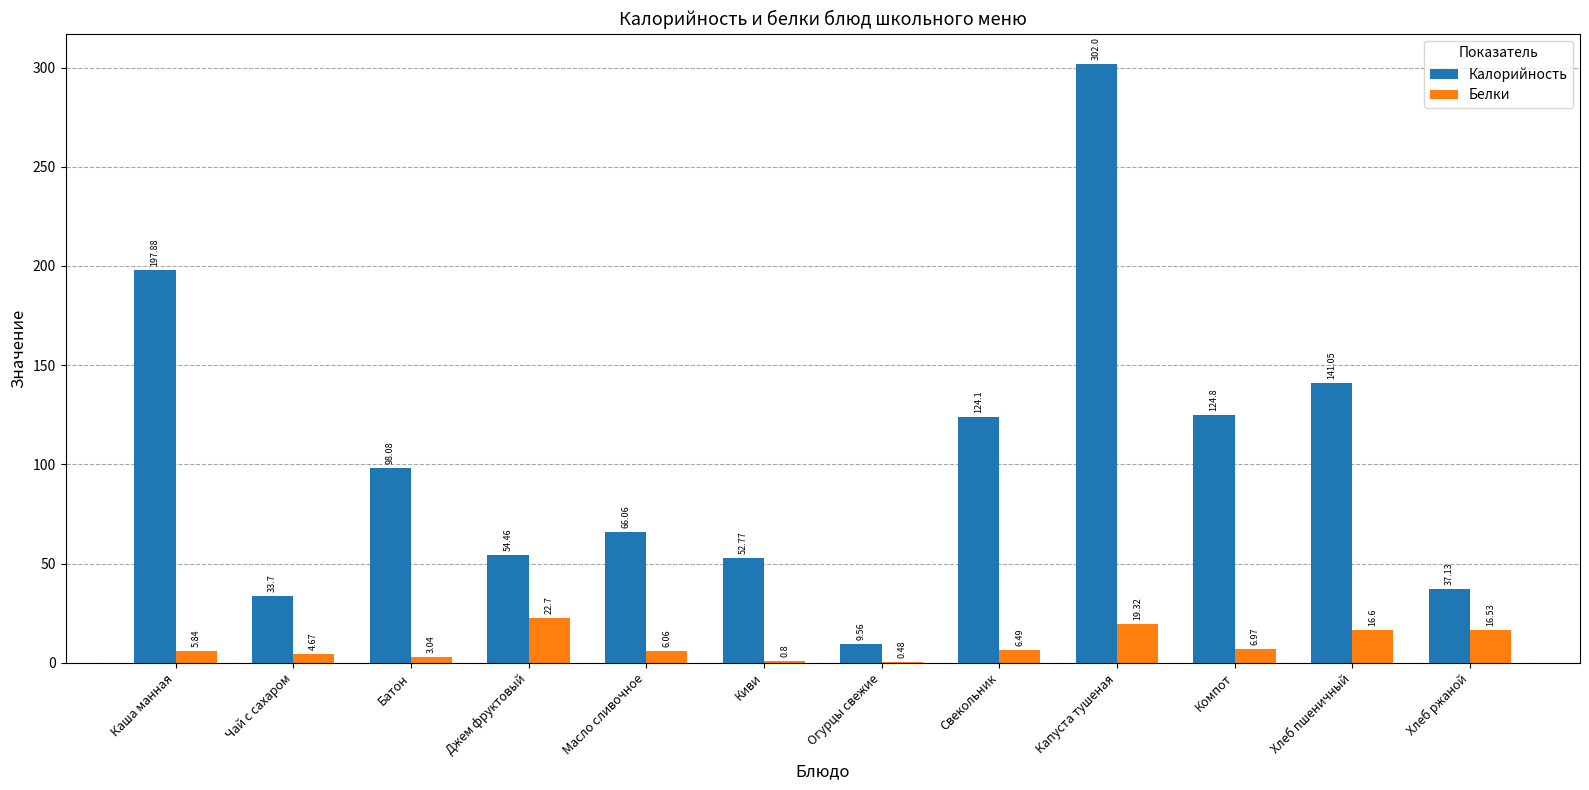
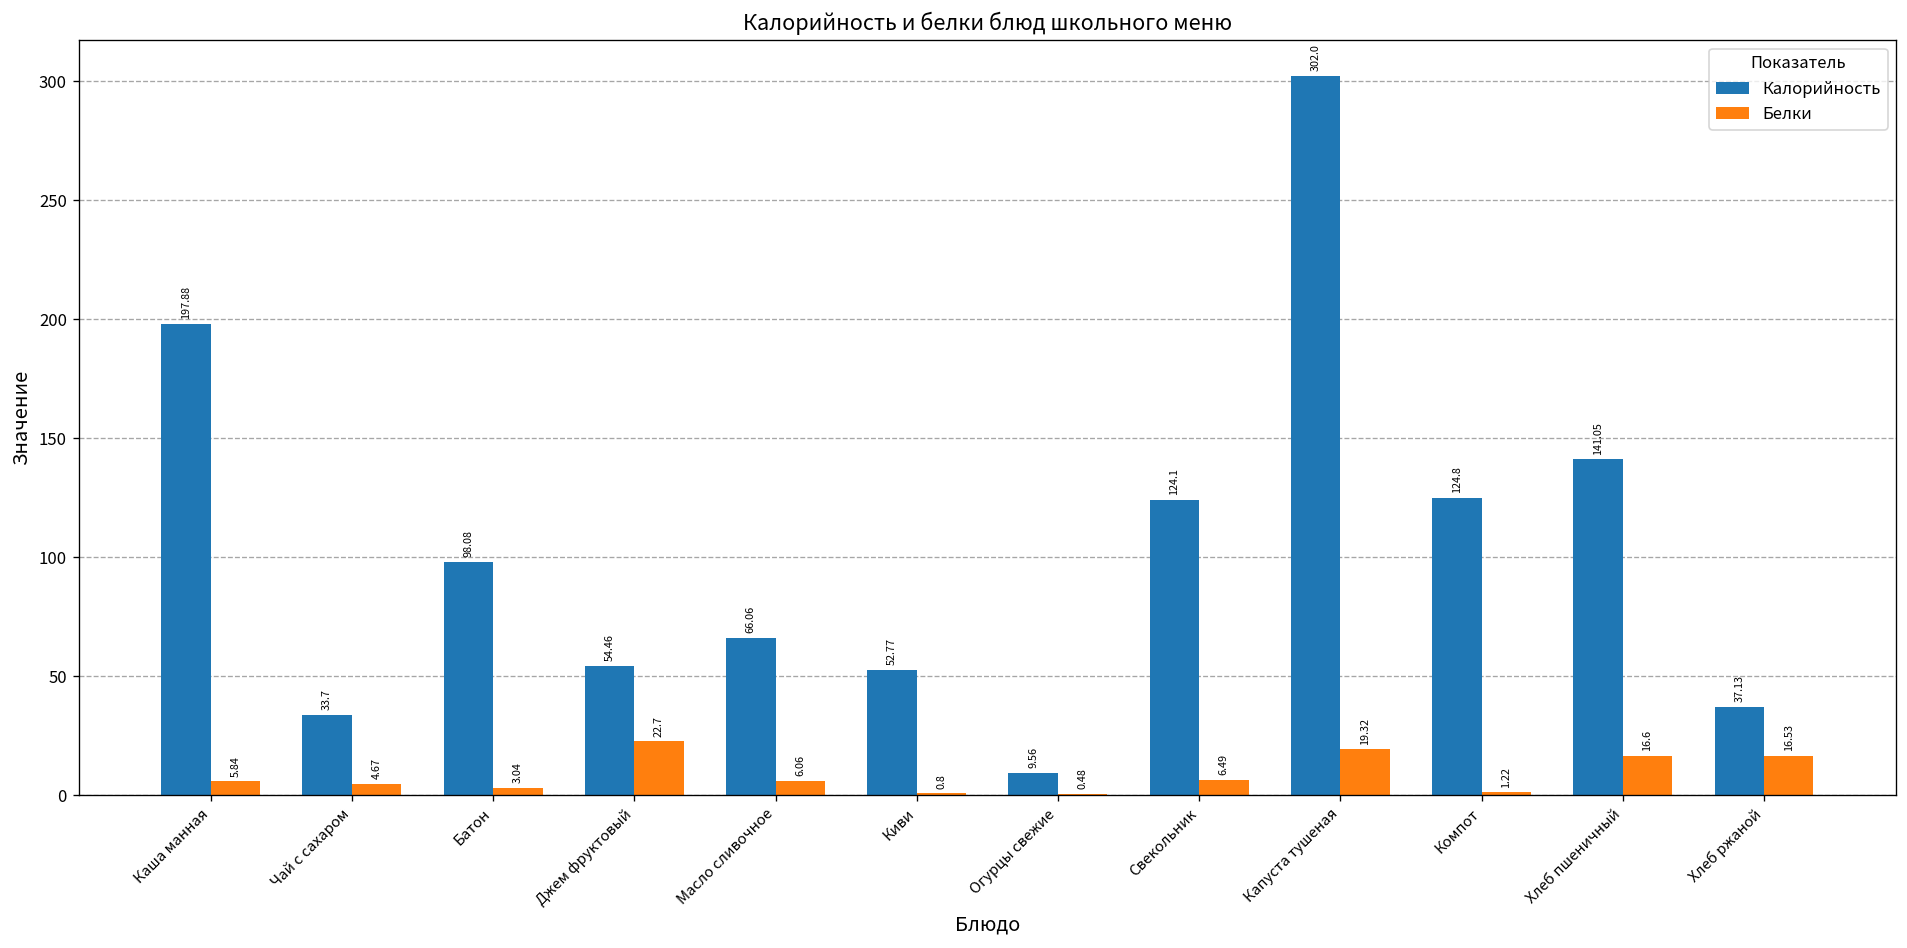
  {
    "Калорийность": {
      "Каша манная": 197.88,
      "Чай с сахаром": 33.7,
      "Батон": 98.08,
      "Джем фруктовый": 54.46,
      "Масло сливочное": 66.06,
      "Киви": 52.77,
      "Огурцы свежие": 9.56,
      "Свекольник": 124.1,
      "Капуста тушеная": 302.0,
      "Компот": 124.8,
      "Хлеб пшеничный": 141.05,
      "Хлеб ржаной": 37.13
    },
    "Белки": {
      "Каша манная": 5.84,
      "Чай с сахаром": 4.67,
      "Батон": 3.04,
      "Джем фруктовый": 22.7,
      "Масло сливочное": 6.06,
      "Киви": 0.8,
      "Огурцы свежие": 0.48,
      "Свекольник": 6.49,
      "Капуста тушеная": 19.32,
-     "Компот": 6.97,
+     "Компот": 1.22,
      "Хлеб пшеничный": 16.6,
      "Хлеб ржаной": 16.53
    }
  }
